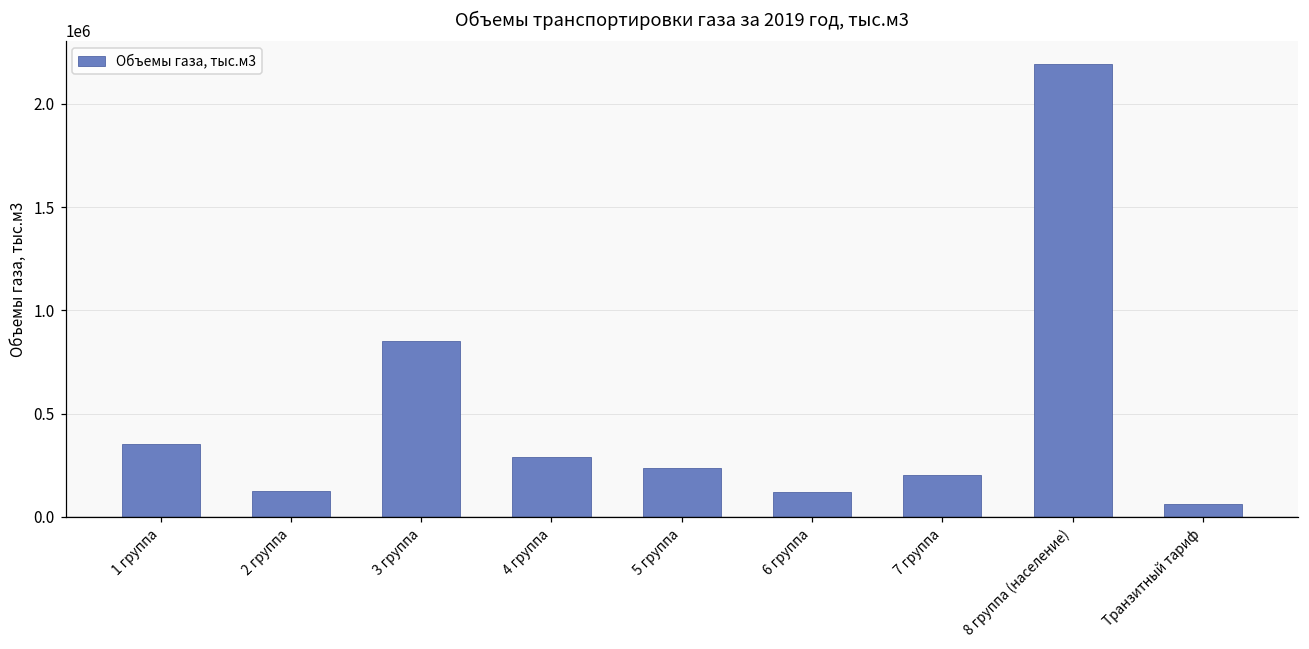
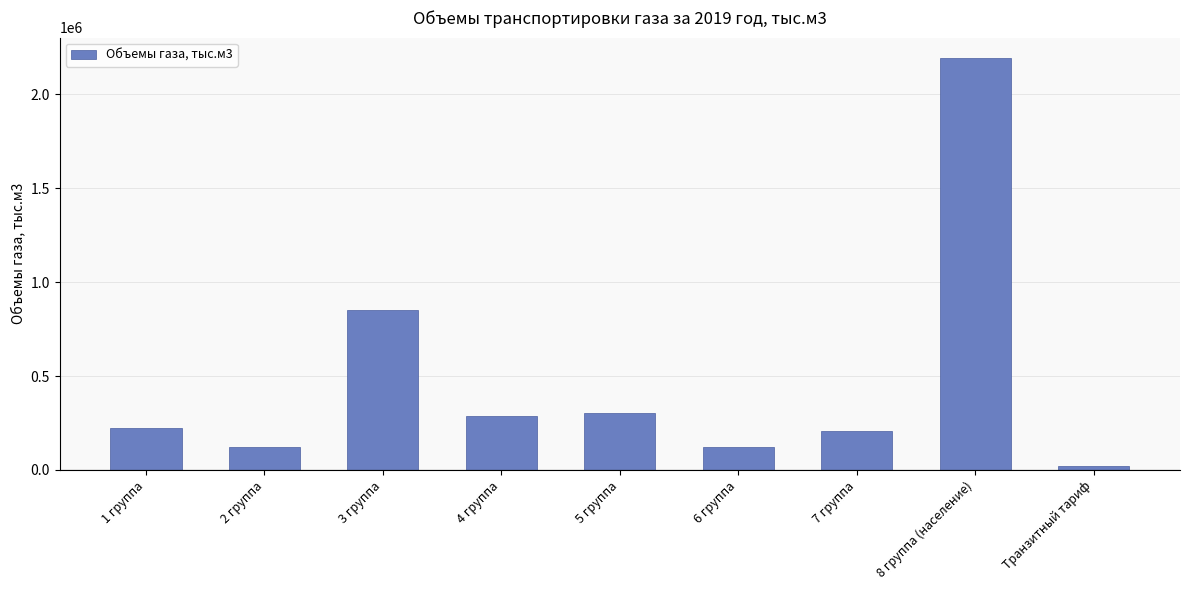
  {
-   "1 группа": 350000,
+   "1 группа": 220000,
    "2 группа": 120000,
    "3 группа": 850000,
    "4 группа": 290000,
-   "5 группа": 240000,
+   "5 группа": 310000,
    "6 группа": 120000,
    "7 группа": 210000,
    "8 группа (население)": 2190000,
-   "Транзитный тариф": 60000
+   "Транзитный тариф": 20000
  }
